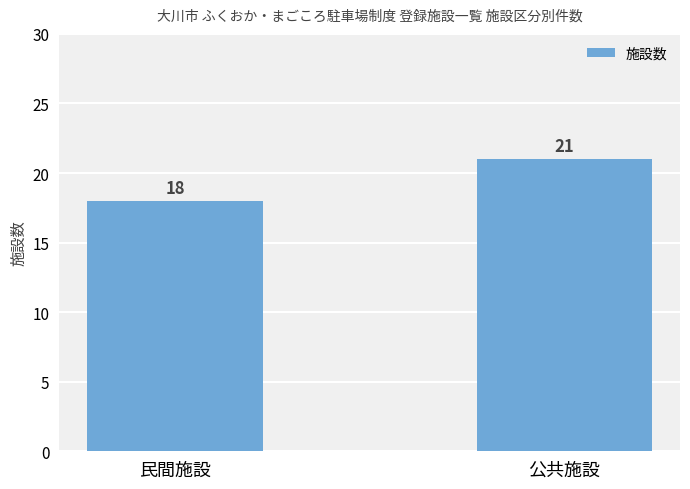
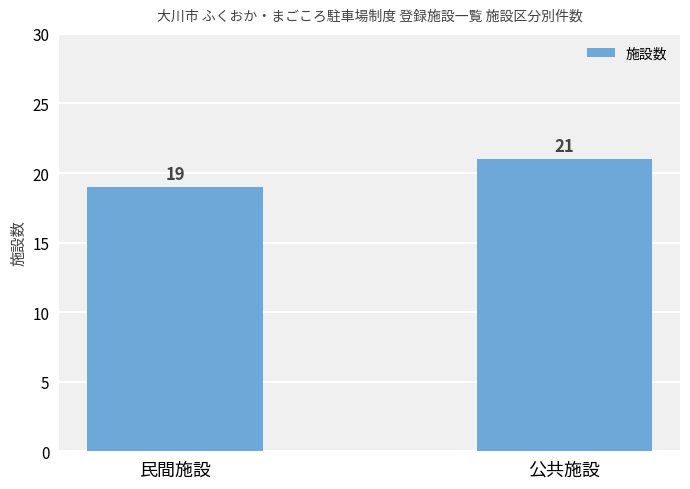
  {
-   "民間施設": 18,
+   "民間施設": 19,
    "公共施設": 21
  }
